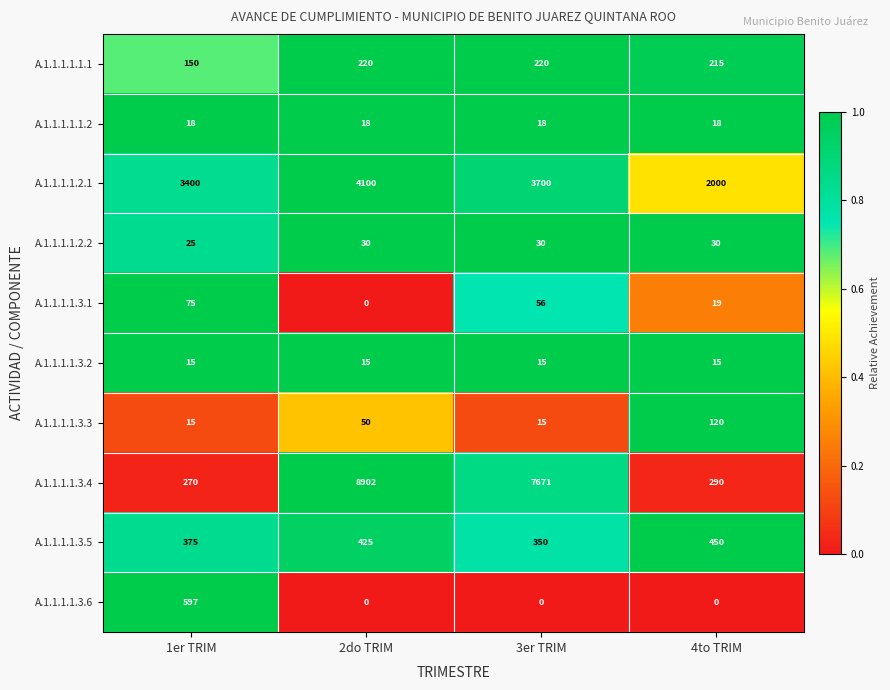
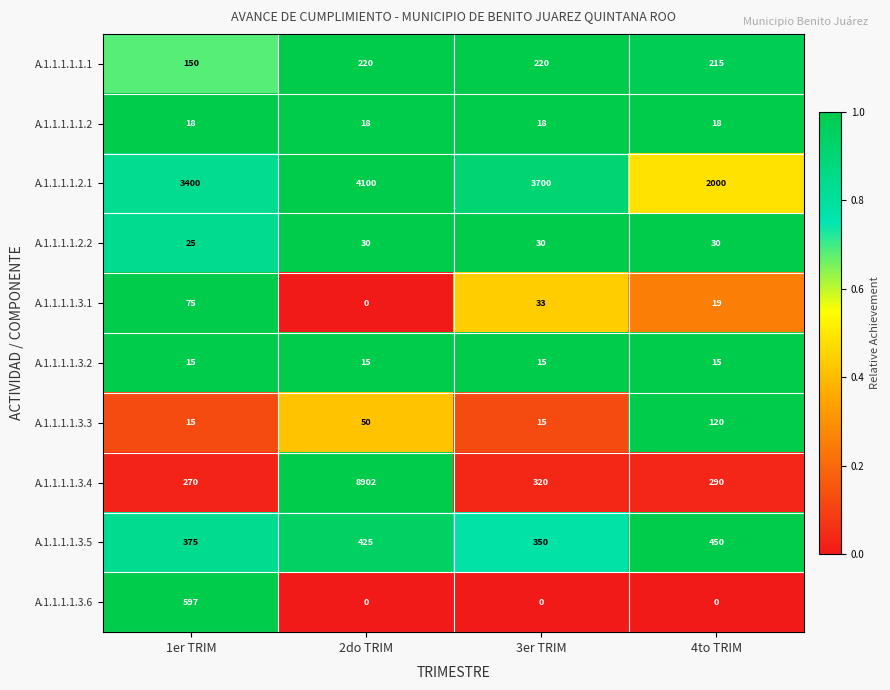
  {
    "A.1.1.1.1.1.1": {
      "1er TRIM": 150,
      "2do TRIM": 220,
      "3er TRIM": 220,
      "4to TRIM": 215
    },
    "A.1.1.1.1.1.2": {
      "1er TRIM": 18,
      "2do TRIM": 18,
      "3er TRIM": 18,
      "4to TRIM": 18
    },
    "A.1.1.1.1.2.1": {
      "1er TRIM": 3400,
      "2do TRIM": 4100,
      "3er TRIM": 3700,
      "4to TRIM": 2000
    },
    "A.1.1.1.1.2.2": {
      "1er TRIM": 25,
      "2do TRIM": 30,
      "3er TRIM": 30,
      "4to TRIM": 30
    },
    "A.1.1.1.1.3.1": {
      "1er TRIM": 75,
      "2do TRIM": 0,
-     "3er TRIM": 56,
+     "3er TRIM": 33,
      "4to TRIM": 19
    },
    "A.1.1.1.1.3.2": {
      "1er TRIM": 15,
      "2do TRIM": 15,
      "3er TRIM": 15,
      "4to TRIM": 15
    },
    "A.1.1.1.1.3.3": {
      "1er TRIM": 15,
      "2do TRIM": 50,
      "3er TRIM": 15,
      "4to TRIM": 120
    },
    "A.1.1.1.1.3.4": {
      "1er TRIM": 270,
      "2do TRIM": 8902,
-     "3er TRIM": 7671,
+     "3er TRIM": 320,
      "4to TRIM": 290
    },
    "A.1.1.1.1.3.5": {
      "1er TRIM": 375,
      "2do TRIM": 425,
      "3er TRIM": 350,
      "4to TRIM": 450
    },
    "A.1.1.1.1.3.6": {
      "1er TRIM": 597,
      "2do TRIM": 0,
      "3er TRIM": 0,
      "4to TRIM": 0
    }
  }
